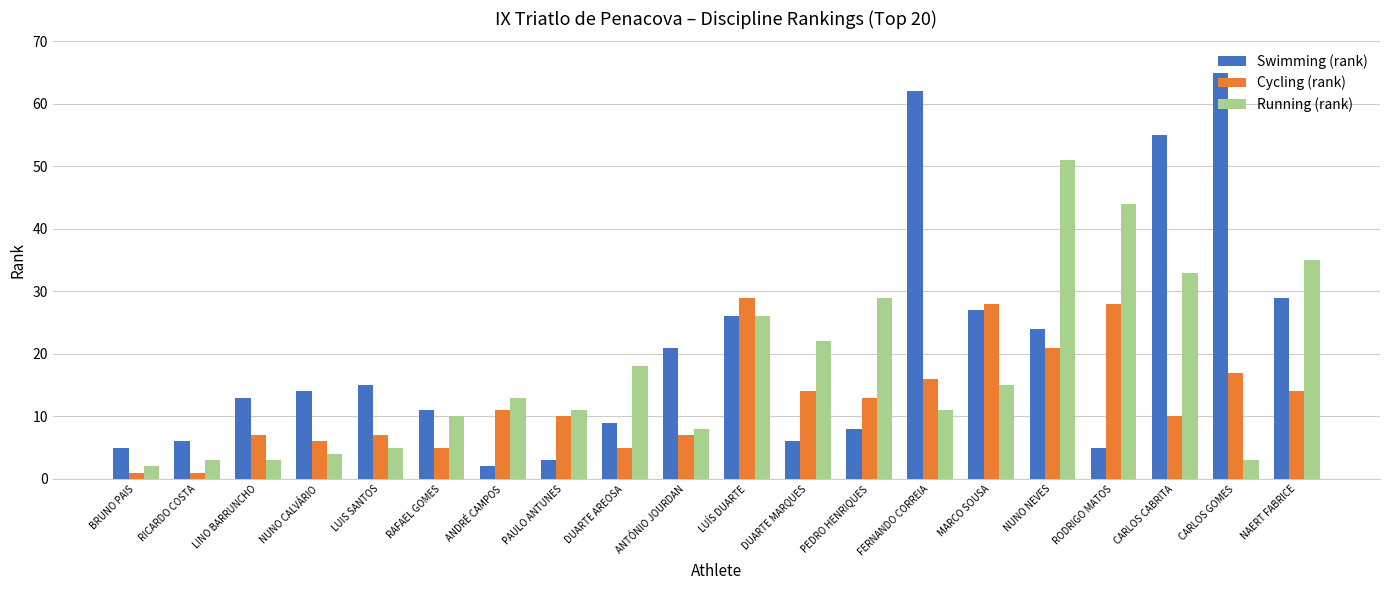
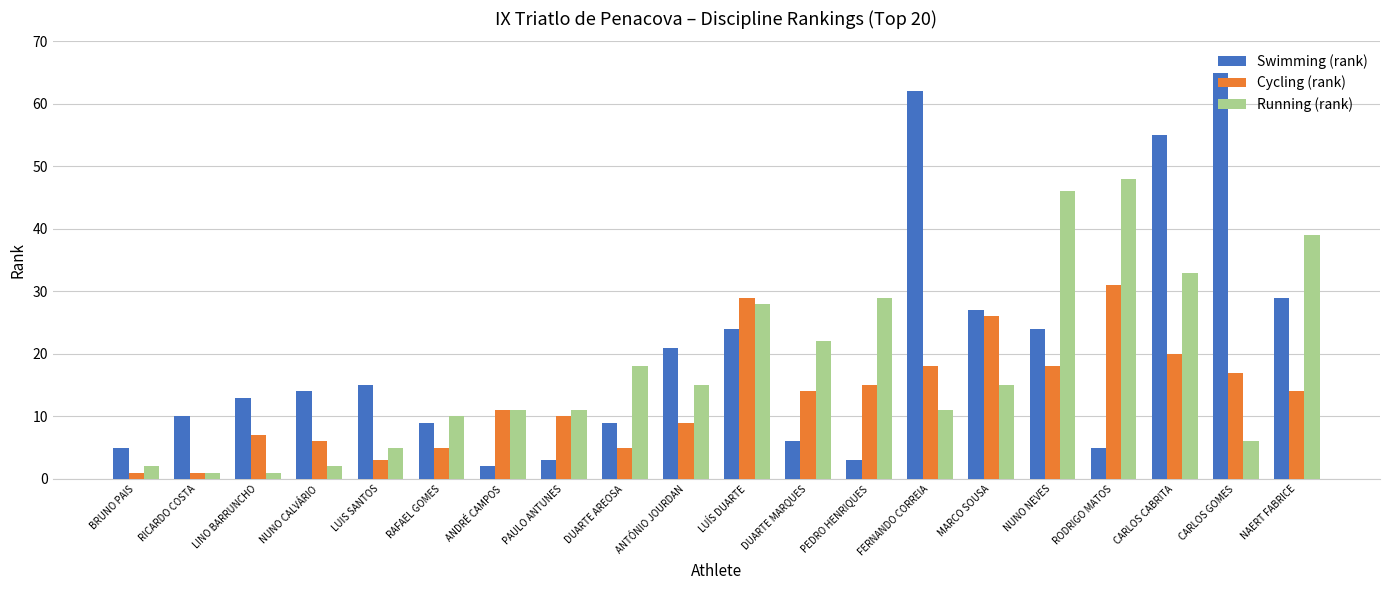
  {
    "Swimming (rank)": {
      "BRUNO PAIS": 5,
-     "RICARDO COSTA": 6,
+     "RICARDO COSTA": 10,
      "LINO BARRUNCHO": 13,
      "NUNO CALVÁRIO": 14,
      "LUIS SANTOS": 15,
-     "RAFAEL GOMES": 11,
+     "RAFAEL GOMES": 9,
      "ANDRÉ CAMPOS": 2,
      "PAULO ANTUNES": 3,
      "DUARTE AREOSA": 9,
      "ANTÓNIO JOURDAN": 21,
-     "LUÍS DUARTE": 26,
+     "LUÍS DUARTE": 24,
      "DUARTE MARQUES": 6,
-     "PEDRO HENRIQUES": 8,
+     "PEDRO HENRIQUES": 3,
      "FERNANDO CORREIA": 62,
      "MARCO SOUSA": 27,
      "NUNO NEVES": 24,
      "RODRIGO MATOS": 5,
      "CARLOS CABRITA": 55,
      "CARLOS GOMES": 65,
      "NAERT FABRICE": 29
    },
    "Cycling (rank)": {
      "BRUNO PAIS": 1,
      "RICARDO COSTA": 1,
      "LINO BARRUNCHO": 7,
      "NUNO CALVÁRIO": 6,
-     "LUIS SANTOS": 7,
+     "LUIS SANTOS": 3,
      "RAFAEL GOMES": 5,
      "ANDRÉ CAMPOS": 11,
      "PAULO ANTUNES": 10,
      "DUARTE AREOSA": 5,
-     "ANTÓNIO JOURDAN": 7,
+     "ANTÓNIO JOURDAN": 9,
      "LUÍS DUARTE": 29,
      "DUARTE MARQUES": 14,
-     "PEDRO HENRIQUES": 13,
-     "FERNANDO CORREIA": 16,
-     "MARCO SOUSA": 28,
-     "NUNO NEVES": 21,
-     "RODRIGO MATOS": 28,
-     "CARLOS CABRITA": 10,
+     "PEDRO HENRIQUES": 15,
+     "FERNANDO CORREIA": 18,
+     "MARCO SOUSA": 26,
+     "NUNO NEVES": 18,
+     "RODRIGO MATOS": 31,
+     "CARLOS CABRITA": 20,
      "CARLOS GOMES": 17,
      "NAERT FABRICE": 14
    },
    "Running (rank)": {
      "BRUNO PAIS": 2,
-     "RICARDO COSTA": 3,
-     "LINO BARRUNCHO": 3,
-     "NUNO CALVÁRIO": 4,
+     "RICARDO COSTA": 1,
+     "LINO BARRUNCHO": 1,
+     "NUNO CALVÁRIO": 2,
      "LUIS SANTOS": 5,
      "RAFAEL GOMES": 10,
-     "ANDRÉ CAMPOS": 13,
+     "ANDRÉ CAMPOS": 11,
      "PAULO ANTUNES": 11,
      "DUARTE AREOSA": 18,
-     "ANTÓNIO JOURDAN": 8,
-     "LUÍS DUARTE": 26,
+     "ANTÓNIO JOURDAN": 15,
+     "LUÍS DUARTE": 28,
      "DUARTE MARQUES": 22,
      "PEDRO HENRIQUES": 29,
      "FERNANDO CORREIA": 11,
      "MARCO SOUSA": 15,
-     "NUNO NEVES": 51,
-     "RODRIGO MATOS": 44,
+     "NUNO NEVES": 46,
+     "RODRIGO MATOS": 48,
      "CARLOS CABRITA": 33,
-     "CARLOS GOMES": 3,
-     "NAERT FABRICE": 35
+     "CARLOS GOMES": 6,
+     "NAERT FABRICE": 39
    }
  }
